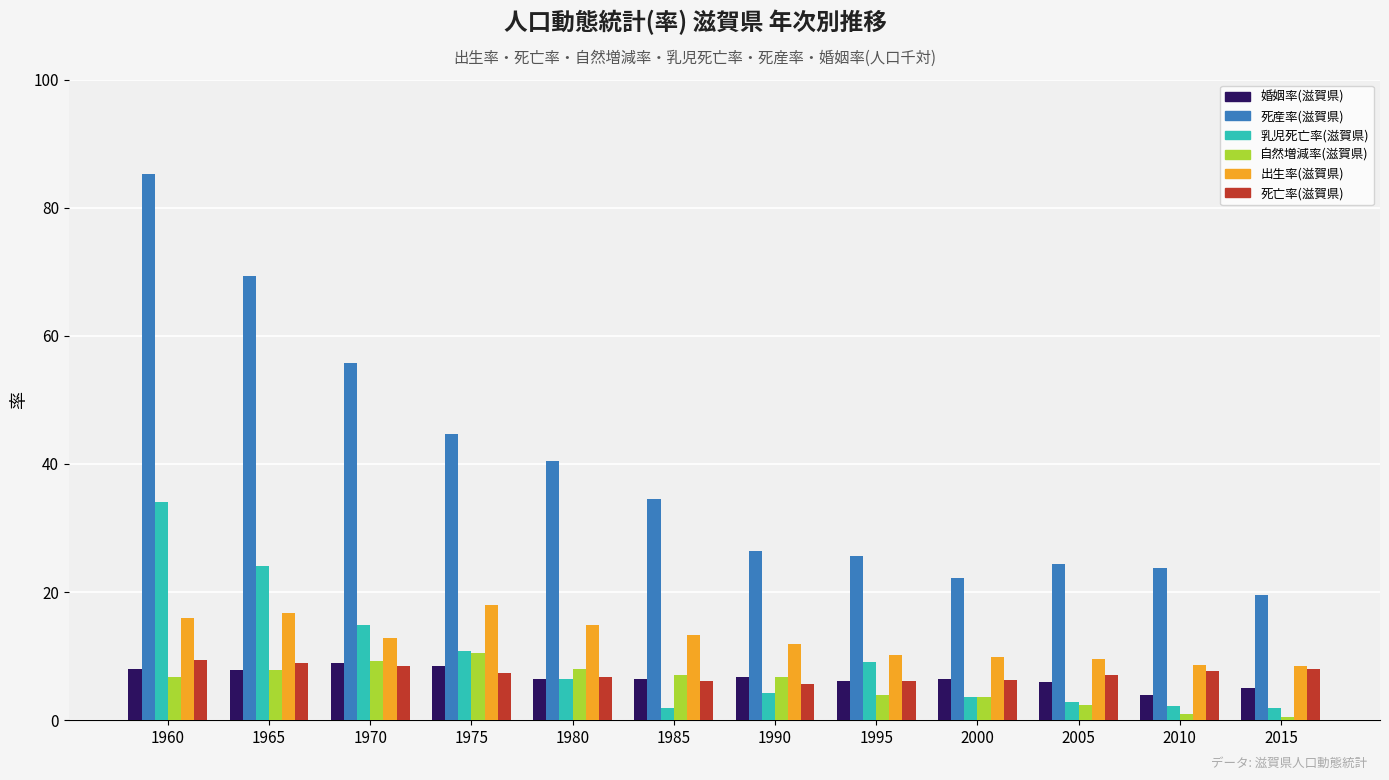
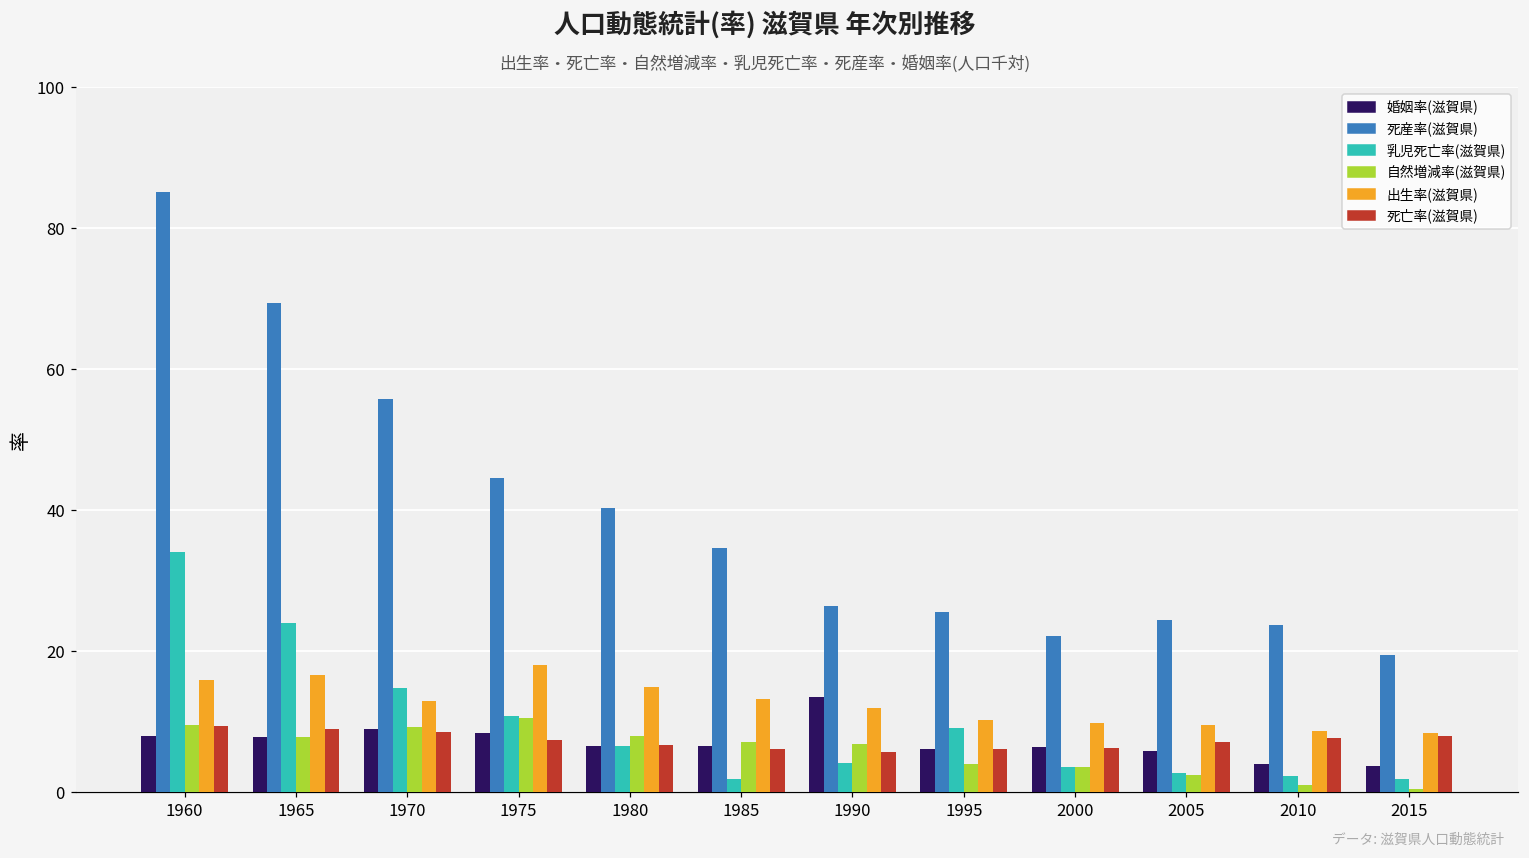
  {
    "婚姻率(滋賀県)": {
      "1960": 8,
      "1965": 8,
      "1970": 9,
      "1975": 8,
      "1980": 7,
      "1985": 7,
-     "1990": 7,
+     "1990": 14,
      "1995": 6,
      "2000": 6,
      "2005": 6,
      "2010": 4,
-     "2015": 5
+     "2015": 4
    },
    "死産率(滋賀県)": {
      "1960": 85,
      "1965": 69,
      "1970": 56,
      "1975": 45,
      "1980": 40,
      "1985": 35,
      "1990": 26,
      "1995": 26,
      "2000": 22,
      "2005": 24,
      "2010": 24,
      "2015": 20
    },
    "乳児死亡率(滋賀県)": {
      "1960": 34,
      "1965": 24,
      "1970": 15,
      "1975": 11,
      "1980": 7,
      "1985": 2,
      "1990": 4,
      "1995": 9,
      "2000": 4,
      "2005": 3,
      "2010": 2,
      "2015": 2
    },
    "自然増減率(滋賀県)": {
-     "1960": 7,
+     "1960": 10,
      "1965": 8,
      "1970": 9,
      "1975": 11,
      "1980": 8,
      "1985": 7,
      "1990": 7,
      "1995": 4,
      "2000": 4,
      "2005": 2,
      "2010": 1,
      "2015": 1
    },
    "出生率(滋賀県)": {
      "1960": 16,
      "1965": 17,
      "1970": 13,
      "1975": 18,
      "1980": 15,
      "1985": 13,
      "1990": 12,
      "1995": 10,
      "2000": 10,
      "2005": 10,
      "2010": 9,
      "2015": 8
    },
    "死亡率(滋賀県)": {
      "1960": 9,
      "1965": 9,
      "1970": 9,
      "1975": 7,
      "1980": 7,
      "1985": 6,
      "1990": 6,
      "1995": 6,
      "2000": 6,
      "2005": 7,
      "2010": 8,
      "2015": 8
    }
  }
